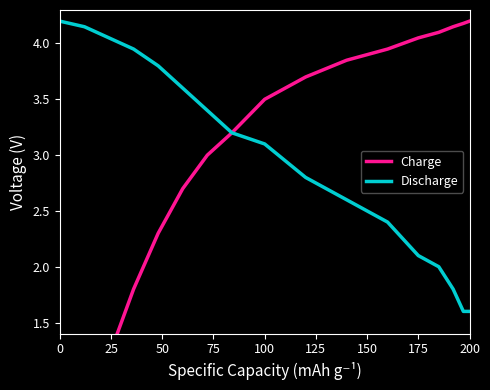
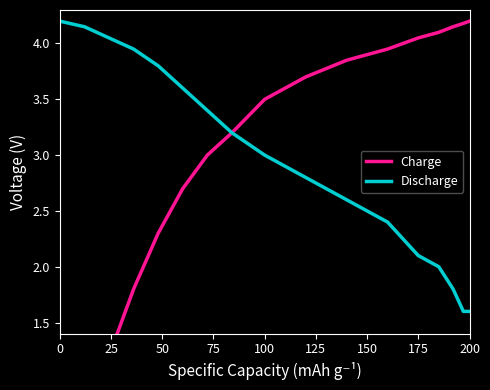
  {
    "Charge": {
      "100": 3.5,
      "175": 4.05,
      "200": 4.2
    },
    "Discharge": {
      "0": 4.2,
-     "100": 3.1,
+     "100": 3.0,
      "175": 2.1,
      "200": 1.6
    }
  }
